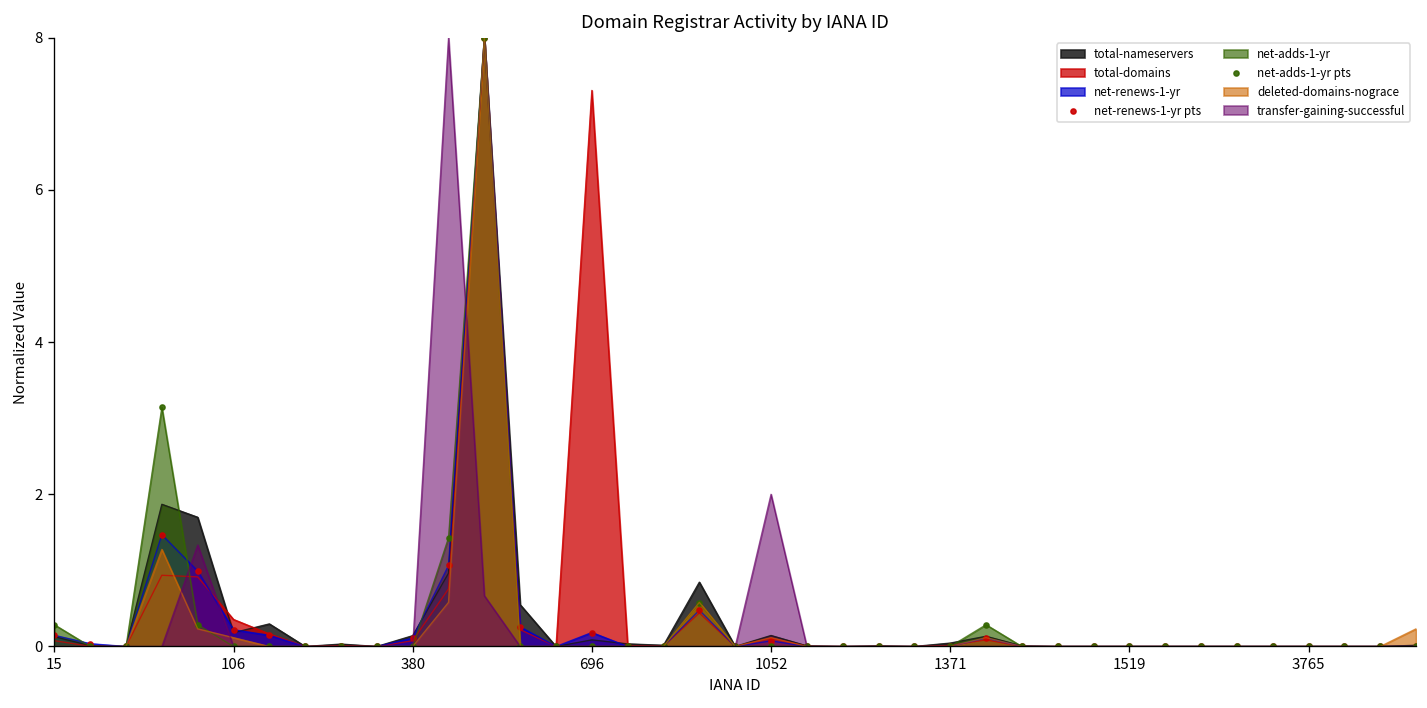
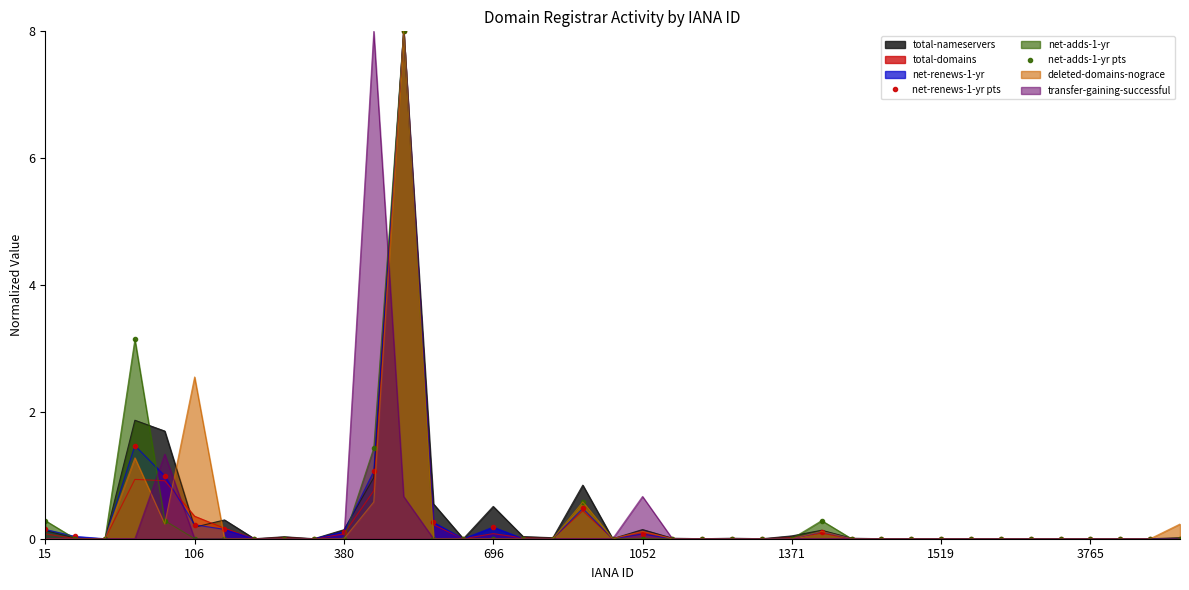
  {
    "total-nameservers": {
-     "696": 0.1
+     "696": 0.5
    },
    "total-domains": {
      "15": 0.1,
      "106": 0.4,
-     "696": 7.3
+     "696": 0.1
    },
    "net-renews-1-yr": {
      "696": 0.2
    },
    "net-adds-1-yr": {
      "15": 0.3,
      "1052": 0.0
    },
    "deleted-domains-nograce": {
-     "106": 0.1
+     "106": 2.6
    },
    "transfer-gaining-successful": {
-     "1052": 2.0
+     "1052": 0.7
    }
  }
